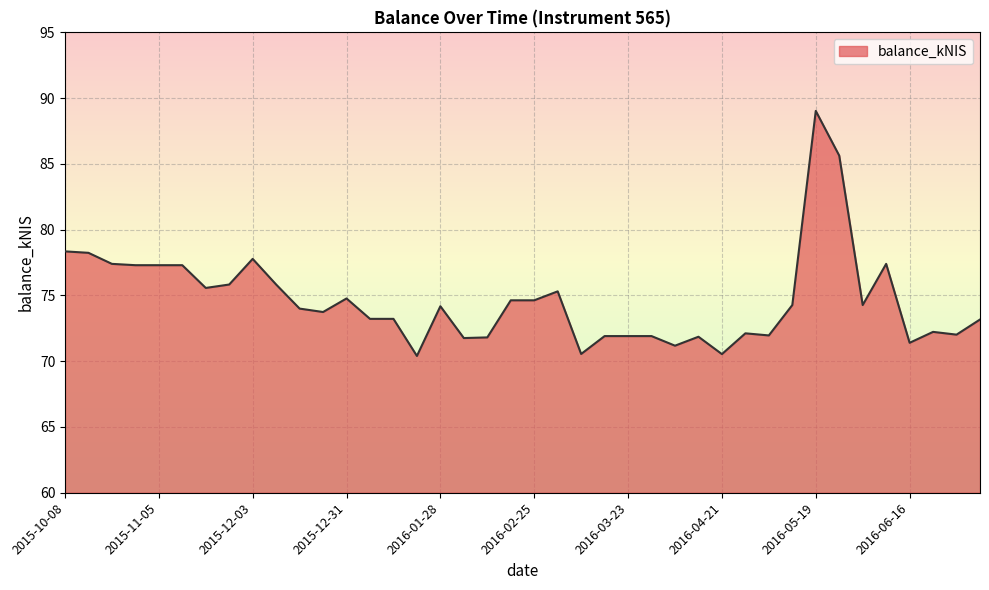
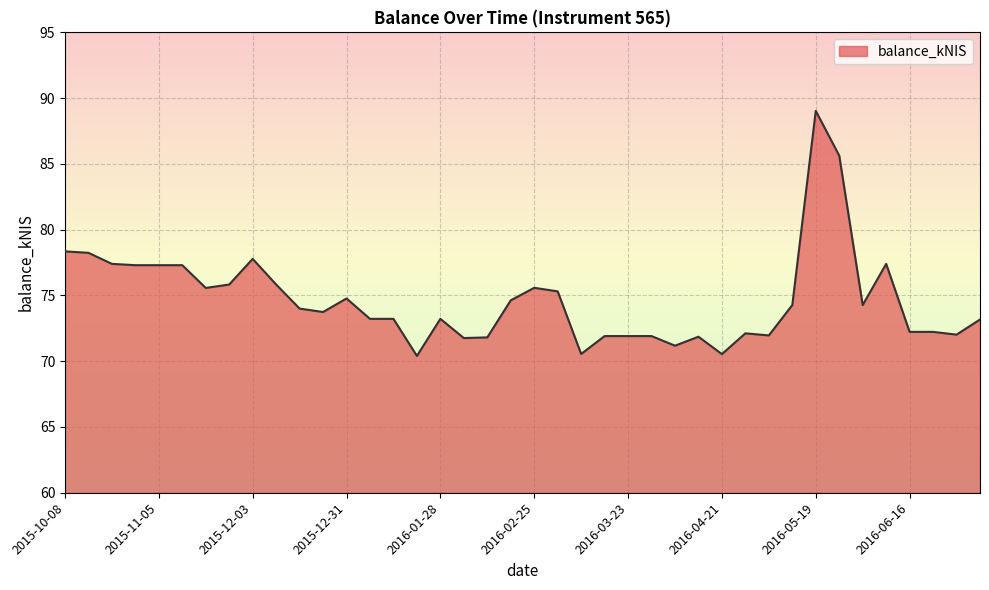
  {
    "2015-10-08": 78.4,
    "2015-11-05": 77.3,
    "2015-12-03": 77.8,
    "2015-12-31": 74.8,
-   "2016-01-28": 74.2,
-   "2016-02-25": 74.6,
+   "2016-01-28": 73.2,
+   "2016-02-25": 75.6,
    "2016-03-23": 71.9,
    "2016-04-21": 70.5,
    "2016-05-19": 89.0,
-   "2016-06-16": 71.4
+   "2016-06-16": 72.2
  }
